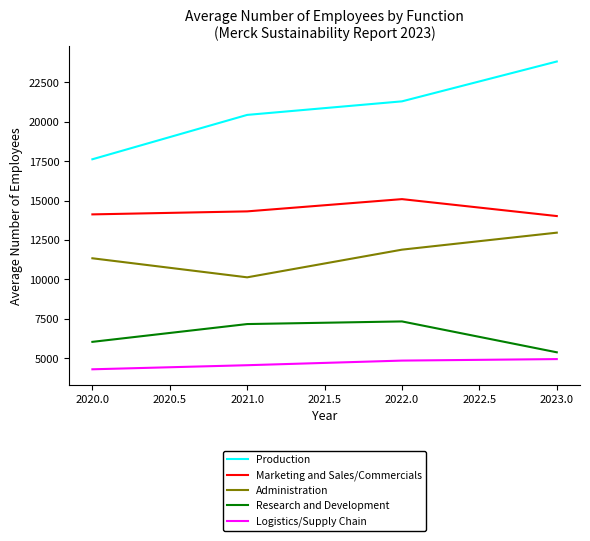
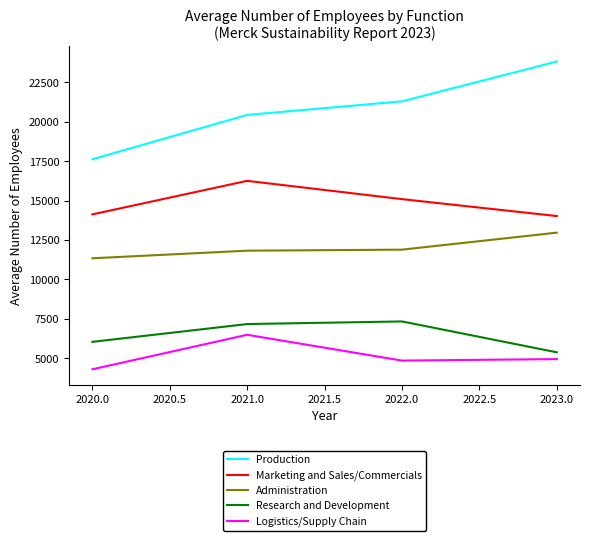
  {
    "Production": {
      "2020.0": 17600,
      "2021.0": 20400,
      "2022.0": 21300,
      "2023.0": 23800
    },
    "Marketing and Sales/Commercials": {
      "2020.0": 14100,
-     "2021.0": 14300,
+     "2021.0": 16300,
      "2022.0": 15100,
      "2023.0": 14000
    },
    "Administration": {
      "2020.0": 11300,
-     "2021.0": 10100,
+     "2021.0": 11800,
      "2022.0": 11900,
      "2023.0": 13000
    },
    "Research and Development": {
      "2020.0": 6000,
      "2021.0": 7200,
      "2022.0": 7300,
      "2023.0": 5400
    },
    "Logistics/Supply Chain": {
      "2020.0": 4300,
-     "2021.0": 4600,
+     "2021.0": 6500,
      "2022.0": 4900,
      "2023.0": 4900
    }
  }
